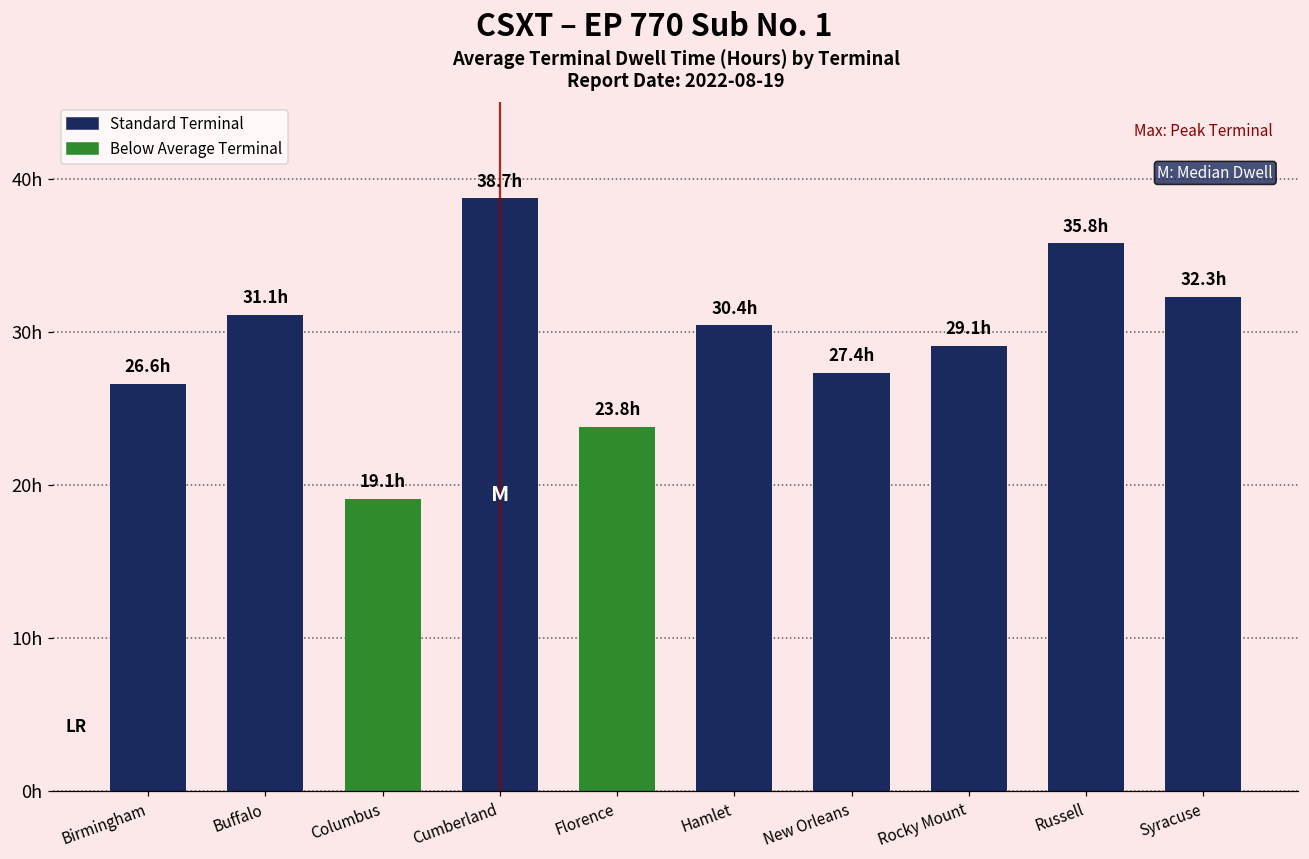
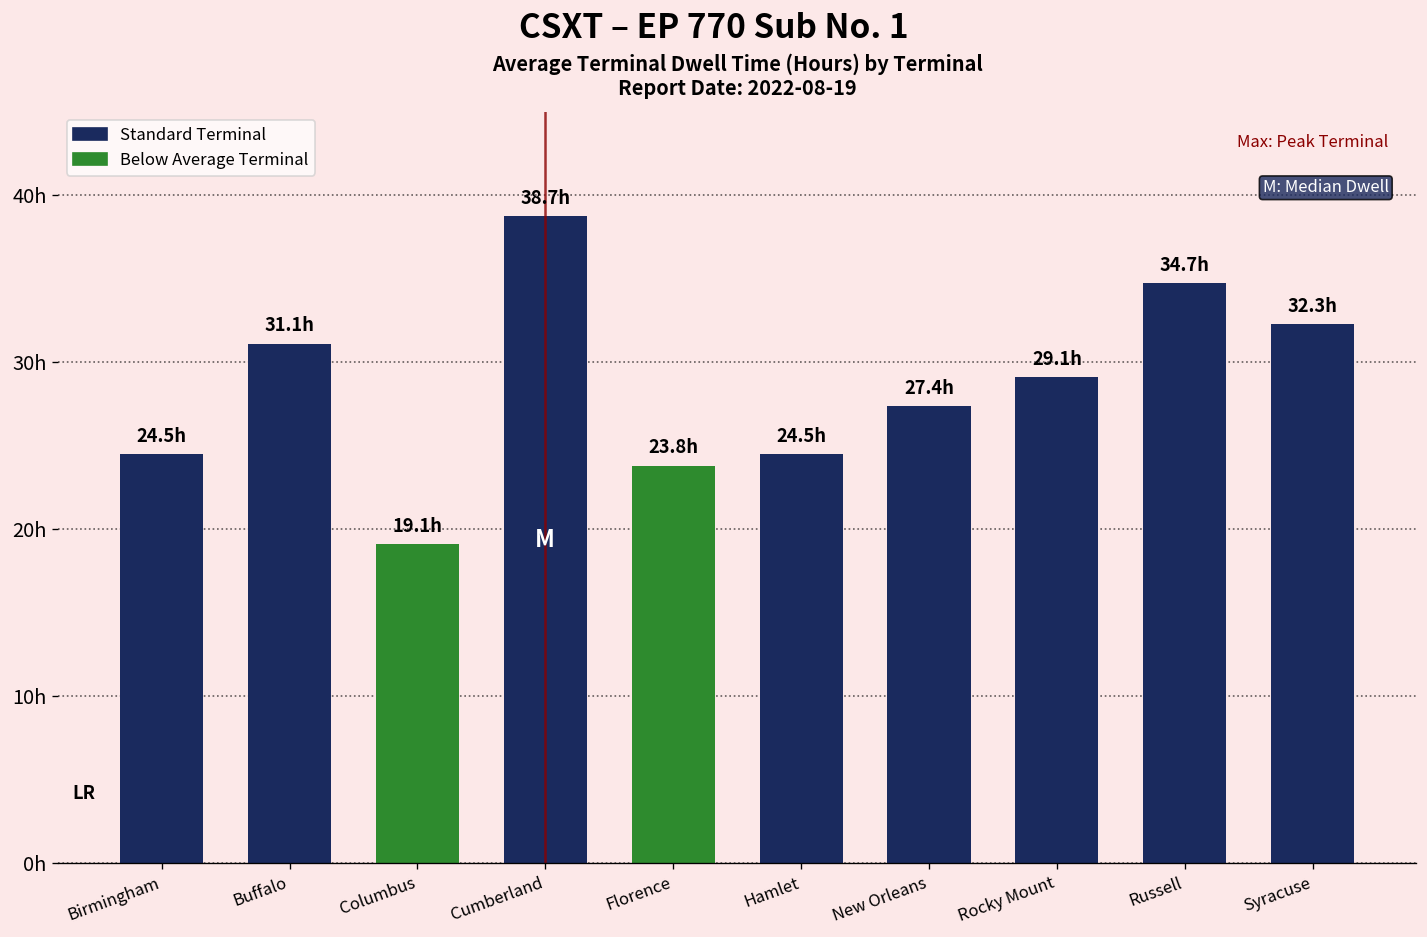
  {
-   "Birmingham": "26.6h",
+   "Birmingham": "24.5h",
    "Buffalo": "31.1h",
    "Columbus": "19.1h",
    "Cumberland": "38.7h",
    "Florence": "23.8h",
-   "Hamlet": "30.4h",
+   "Hamlet": "24.5h",
    "New Orleans": "27.4h",
    "Rocky Mount": "29.1h",
-   "Russell": "35.8h",
+   "Russell": "34.7h",
    "Syracuse": "32.3h"
  }
